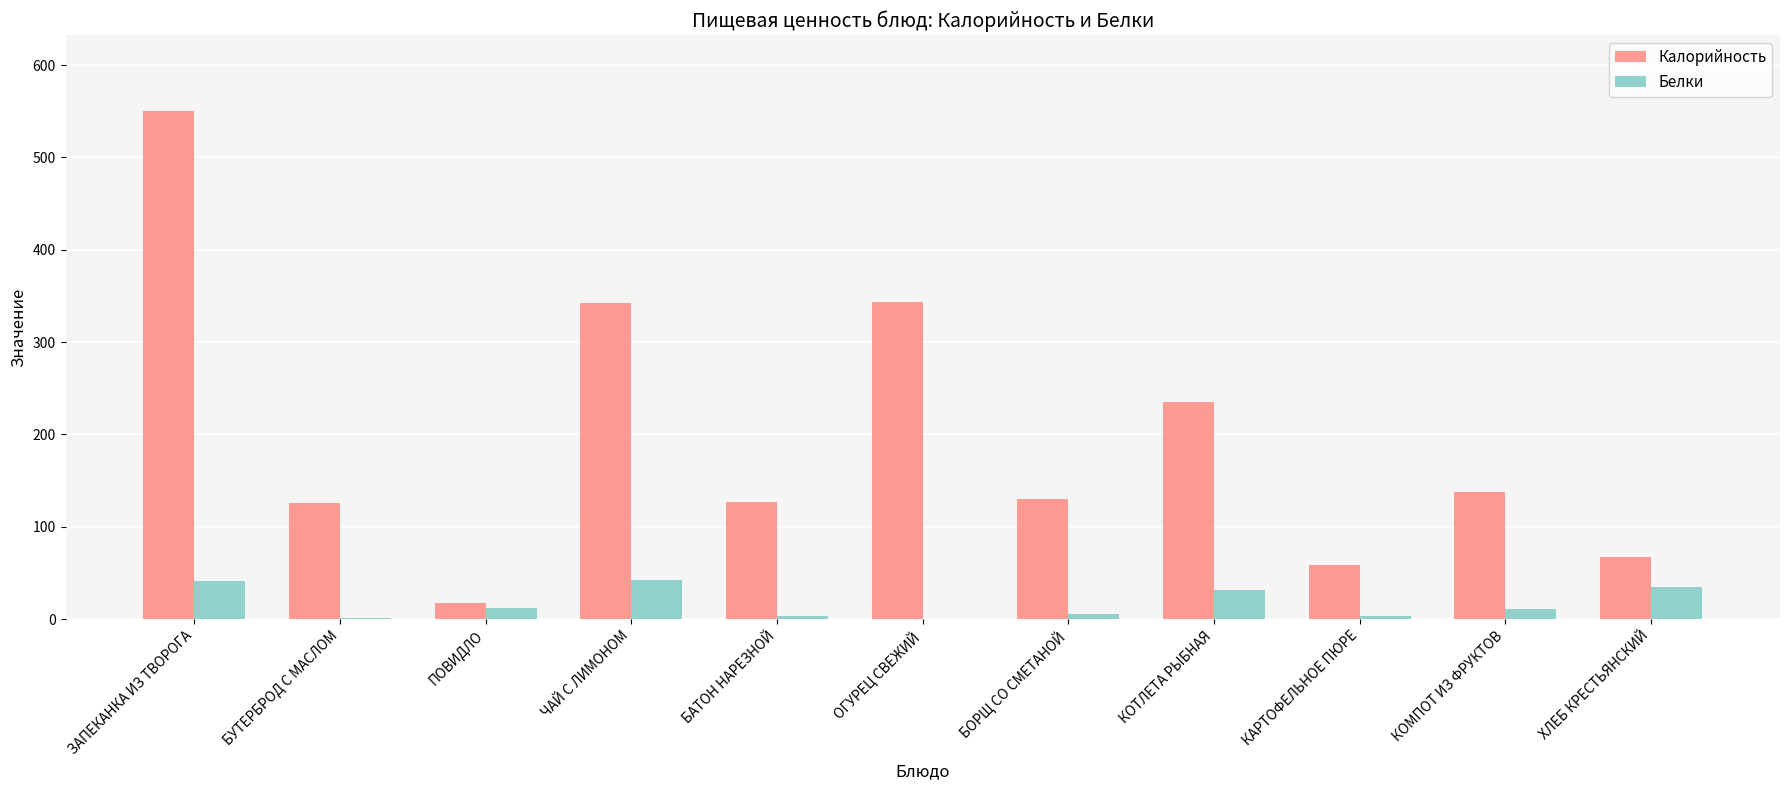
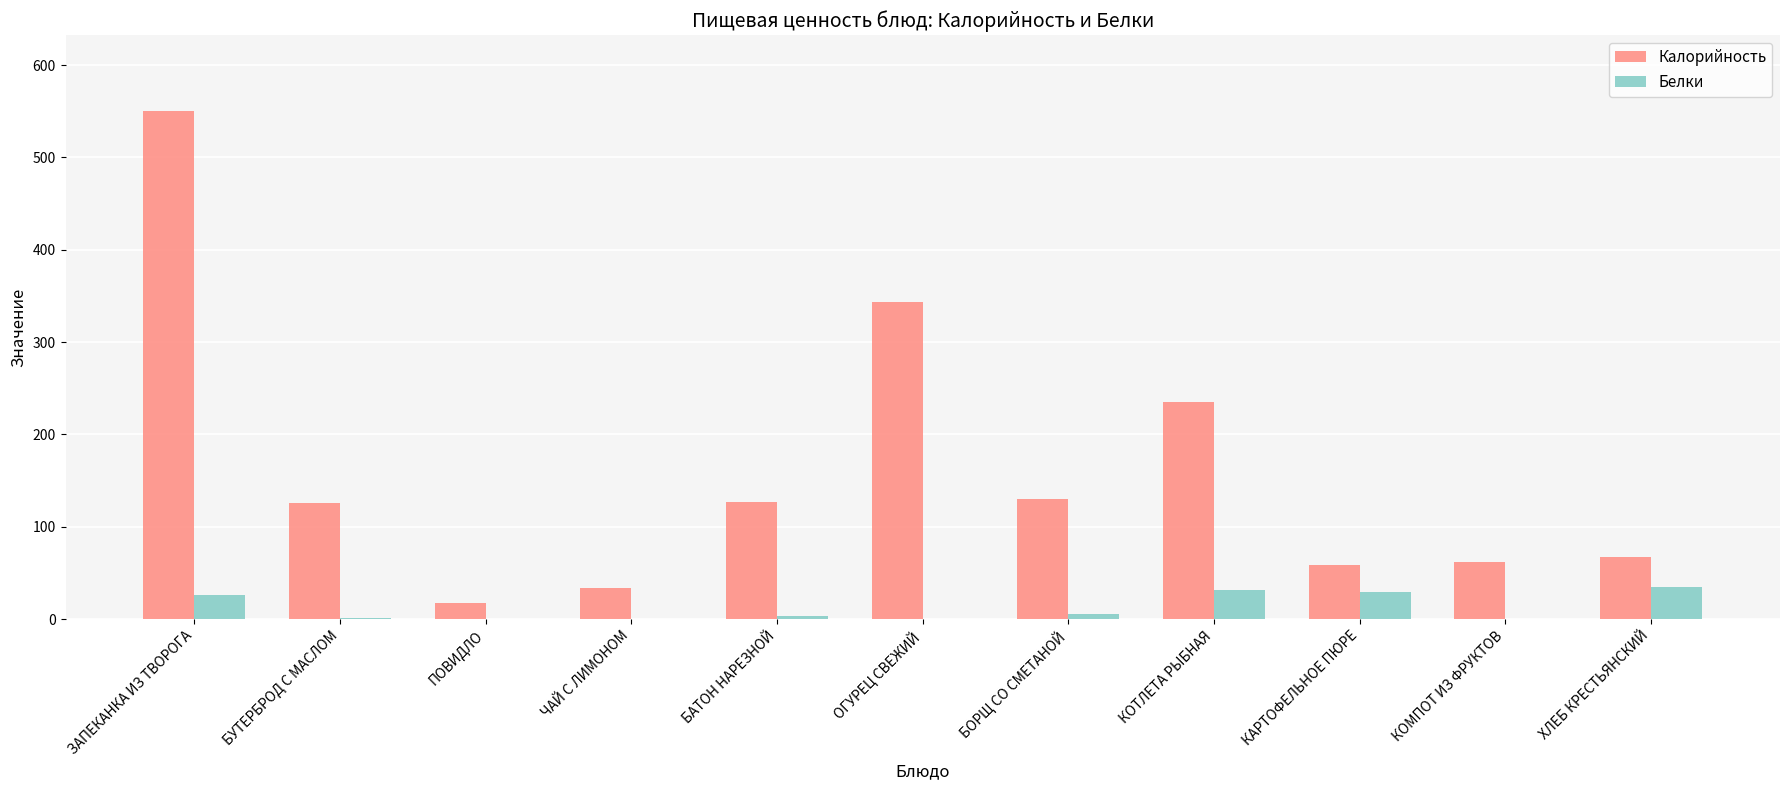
  {
    "Калорийность": {
      "ЗАПЕКАНКА ИЗ ТВОРОГА": 550,
      "БУТЕРБРОД С МАСЛОМ": 130,
      "ПОВИДЛО": 20,
-     "ЧАЙ С ЛИМОНОМ": 340,
+     "ЧАЙ С ЛИМОНОМ": 30,
      "БАТОН НАРЕЗНОЙ": 130,
      "ОГУРЕЦ СВЕЖИЙ": 340,
      "БОРЩ СО СМЕТАНОЙ": 130,
      "КОТЛЕТА РЫБНАЯ": 240,
      "КАРТОФЕЛЬНОЕ ПЮРЕ": 60,
-     "КОМПОТ ИЗ ФРУКТОВ": 140,
+     "КОМПОТ ИЗ ФРУКТОВ": 60,
      "ХЛЕБ КРЕСТЬЯНСКИЙ": 70
    },
    "Белки": {
-     "ЗАПЕКАНКА ИЗ ТВОРОГА": 40,
-     "ПОВИДЛО": 10,
-     "ЧАЙ С ЛИМОНОМ": 40,
+     "ЗАПЕКАНКА ИЗ ТВОРОГА": 30,
+     "ПОВИДЛО": 0,
+     "ЧАЙ С ЛИМОНОМ": 0,
      "БАТОН НАРЕЗНОЙ": 0,
      "БОРЩ СО СМЕТАНОЙ": 10,
      "КОТЛЕТА РЫБНАЯ": 30,
-     "КАРТОФЕЛЬНОЕ ПЮРЕ": 0,
-     "КОМПОТ ИЗ ФРУКТОВ": 10,
+     "КАРТОФЕЛЬНОЕ ПЮРЕ": 30,
+     "КОМПОТ ИЗ ФРУКТОВ": 0,
      "ХЛЕБ КРЕСТЬЯНСКИЙ": 40
    }
  }
